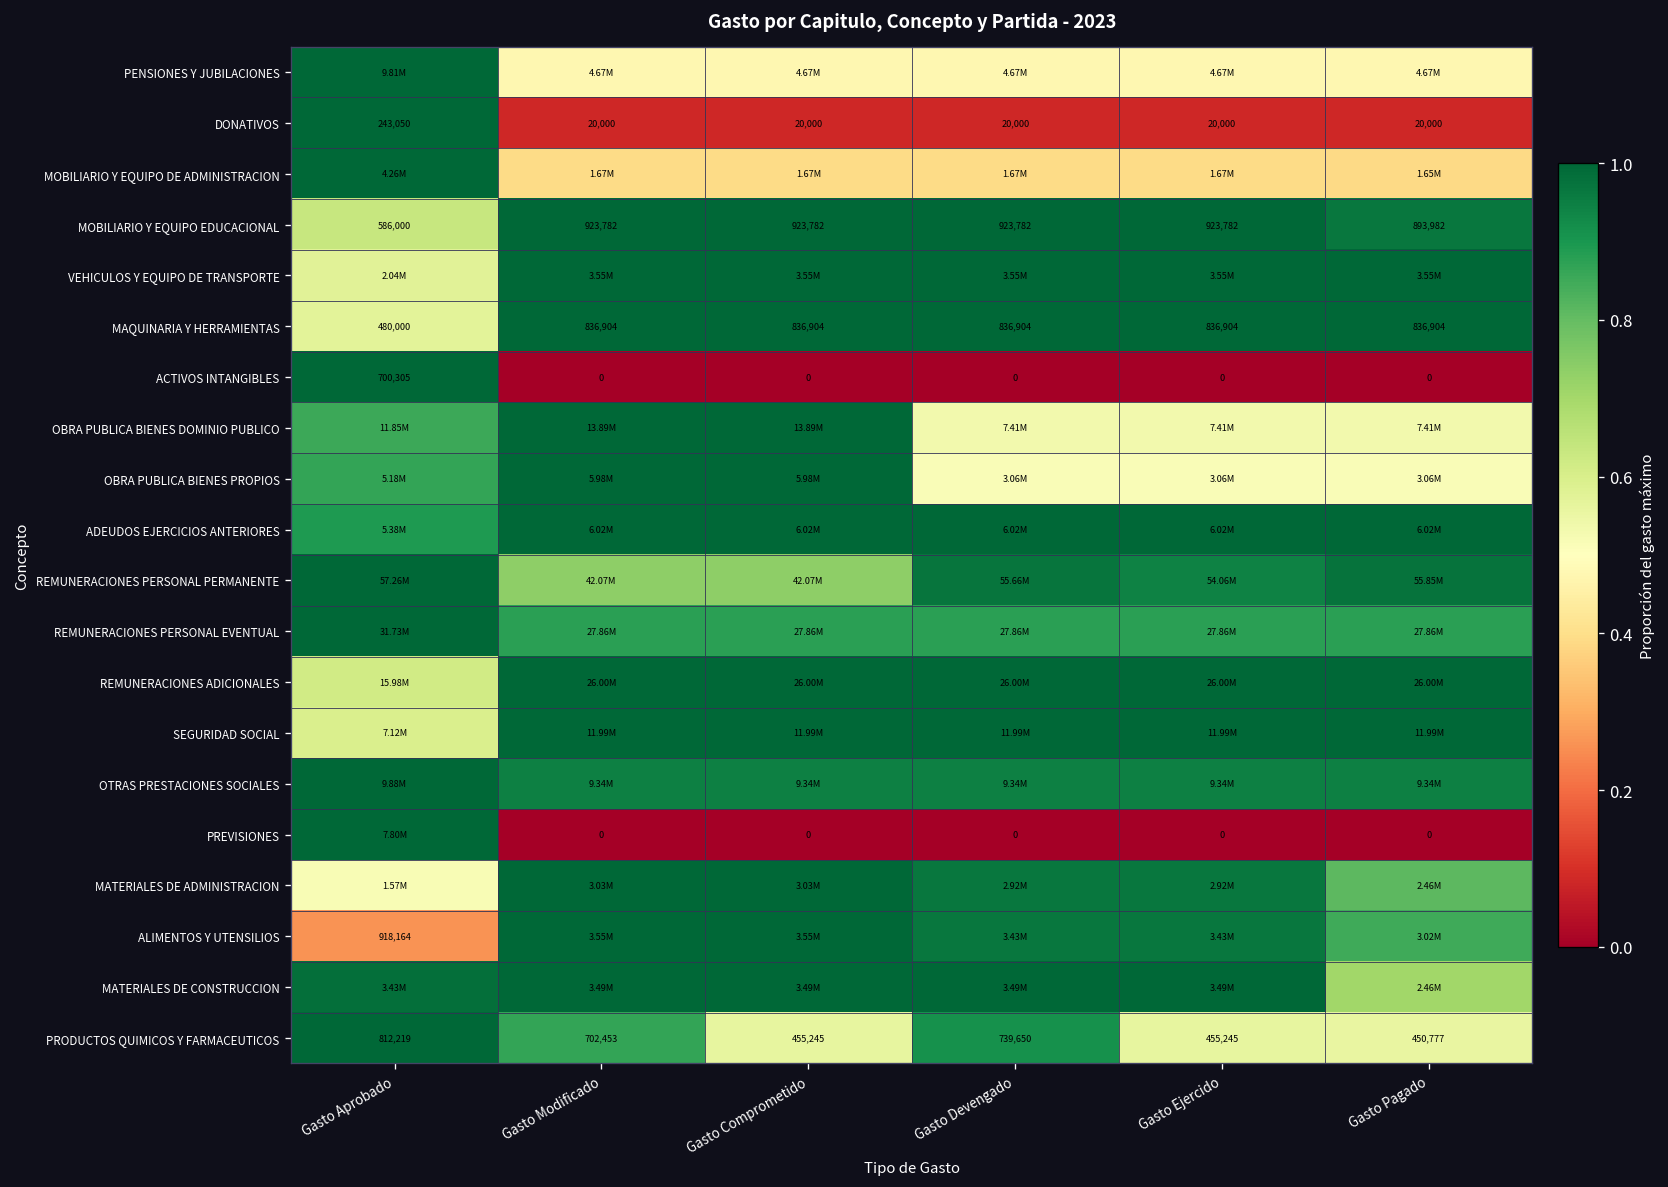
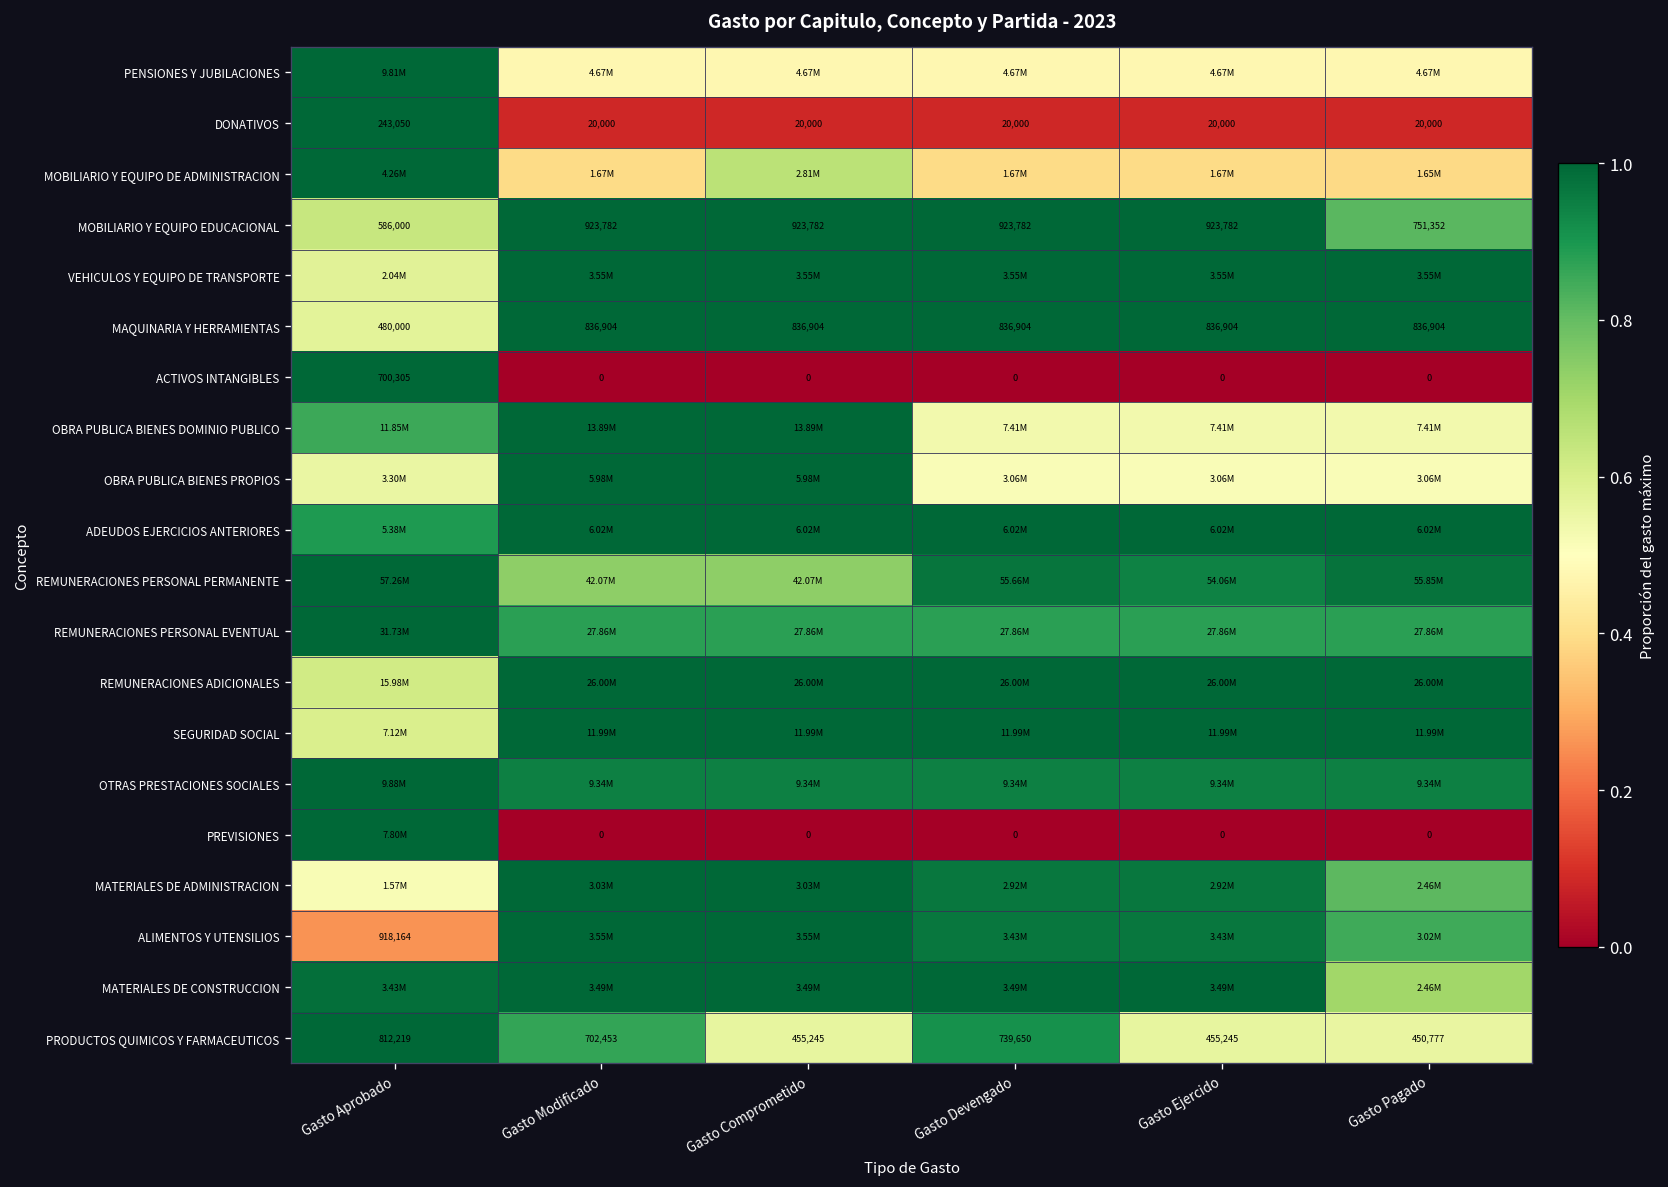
  {
    "PENSIONES Y JUBILACIONES": {
      "Gasto Aprobado": "9.81M",
      "Gasto Modificado": "4.67M",
      "Gasto Comprometido": "4.67M",
      "Gasto Devengado": "4.67M",
      "Gasto Ejercido": "4.67M",
      "Gasto Pagado": "4.67M"
    },
    "DONATIVOS": {
      "Gasto Aprobado": "243,050",
      "Gasto Modificado": "20,000",
      "Gasto Comprometido": "20,000",
      "Gasto Devengado": "20,000",
      "Gasto Ejercido": "20,000",
      "Gasto Pagado": "20,000"
    },
    "MOBILIARIO Y EQUIPO DE ADMINISTRACION": {
      "Gasto Aprobado": "4.26M",
      "Gasto Modificado": "1.67M",
-     "Gasto Comprometido": "1.67M",
+     "Gasto Comprometido": "2.81M",
      "Gasto Devengado": "1.67M",
      "Gasto Ejercido": "1.67M",
      "Gasto Pagado": "1.65M"
    },
    "MOBILIARIO Y EQUIPO EDUCACIONAL": {
      "Gasto Aprobado": "586,000",
      "Gasto Modificado": "923,782",
      "Gasto Comprometido": "923,782",
      "Gasto Devengado": "923,782",
      "Gasto Ejercido": "923,782",
-     "Gasto Pagado": "893,982"
+     "Gasto Pagado": "751,352"
    },
    "VEHICULOS Y EQUIPO DE TRANSPORTE": {
      "Gasto Aprobado": "2.04M",
      "Gasto Modificado": "3.55M",
      "Gasto Comprometido": "3.55M",
      "Gasto Devengado": "3.55M",
      "Gasto Ejercido": "3.55M",
      "Gasto Pagado": "3.55M"
    },
    "MAQUINARIA Y HERRAMIENTAS": {
      "Gasto Aprobado": "480,000",
      "Gasto Modificado": "836,904",
      "Gasto Comprometido": "836,904",
      "Gasto Devengado": "836,904",
      "Gasto Ejercido": "836,904",
      "Gasto Pagado": "836,904"
    },
    "ACTIVOS INTANGIBLES": {
      "Gasto Aprobado": "700,305",
      "Gasto Modificado": "0",
      "Gasto Comprometido": "0",
      "Gasto Devengado": "0",
      "Gasto Ejercido": "0",
      "Gasto Pagado": "0"
    },
    "OBRA PUBLICA BIENES DOMINIO PUBLICO": {
      "Gasto Aprobado": "11.85M",
      "Gasto Modificado": "13.89M",
      "Gasto Comprometido": "13.89M",
      "Gasto Devengado": "7.41M",
      "Gasto Ejercido": "7.41M",
      "Gasto Pagado": "7.41M"
    },
    "OBRA PUBLICA BIENES PROPIOS": {
-     "Gasto Aprobado": "5.18M",
+     "Gasto Aprobado": "3.30M",
      "Gasto Modificado": "5.98M",
      "Gasto Comprometido": "5.98M",
      "Gasto Devengado": "3.06M",
      "Gasto Ejercido": "3.06M",
      "Gasto Pagado": "3.06M"
    },
    "ADEUDOS EJERCICIOS ANTERIORES": {
      "Gasto Aprobado": "5.38M",
      "Gasto Modificado": "6.02M",
      "Gasto Comprometido": "6.02M",
      "Gasto Devengado": "6.02M",
      "Gasto Ejercido": "6.02M",
      "Gasto Pagado": "6.02M"
    },
    "REMUNERACIONES PERSONAL PERMANENTE": {
      "Gasto Aprobado": "57.26M",
      "Gasto Modificado": "42.07M",
      "Gasto Comprometido": "42.07M",
      "Gasto Devengado": "55.66M",
      "Gasto Ejercido": "54.06M",
      "Gasto Pagado": "55.85M"
    },
    "REMUNERACIONES PERSONAL EVENTUAL": {
      "Gasto Aprobado": "31.73M",
      "Gasto Modificado": "27.86M",
      "Gasto Comprometido": "27.86M",
      "Gasto Devengado": "27.86M",
      "Gasto Ejercido": "27.86M",
      "Gasto Pagado": "27.86M"
    },
    "REMUNERACIONES ADICIONALES": {
      "Gasto Aprobado": "15.98M",
      "Gasto Modificado": "26.00M",
      "Gasto Comprometido": "26.00M",
      "Gasto Devengado": "26.00M",
      "Gasto Ejercido": "26.00M",
      "Gasto Pagado": "26.00M"
    },
    "SEGURIDAD SOCIAL": {
      "Gasto Aprobado": "7.12M",
      "Gasto Modificado": "11.99M",
      "Gasto Comprometido": "11.99M",
      "Gasto Devengado": "11.99M",
      "Gasto Ejercido": "11.99M",
      "Gasto Pagado": "11.99M"
    },
    "OTRAS PRESTACIONES SOCIALES": {
      "Gasto Aprobado": "9.88M",
      "Gasto Modificado": "9.34M",
      "Gasto Comprometido": "9.34M",
      "Gasto Devengado": "9.34M",
      "Gasto Ejercido": "9.34M",
      "Gasto Pagado": "9.34M"
    },
    "PREVISIONES": {
      "Gasto Aprobado": "7.80M",
      "Gasto Modificado": "0",
      "Gasto Comprometido": "0",
      "Gasto Devengado": "0",
      "Gasto Ejercido": "0",
      "Gasto Pagado": "0"
    },
    "MATERIALES DE ADMINISTRACION": {
      "Gasto Aprobado": "1.57M",
      "Gasto Modificado": "3.03M",
      "Gasto Comprometido": "3.03M",
      "Gasto Devengado": "2.92M",
      "Gasto Ejercido": "2.92M",
      "Gasto Pagado": "2.46M"
    },
    "ALIMENTOS Y UTENSILIOS": {
      "Gasto Aprobado": "918,164",
      "Gasto Modificado": "3.55M",
      "Gasto Comprometido": "3.55M",
      "Gasto Devengado": "3.43M",
      "Gasto Ejercido": "3.43M",
      "Gasto Pagado": "3.02M"
    },
    "MATERIALES DE CONSTRUCCION": {
      "Gasto Aprobado": "3.43M",
      "Gasto Modificado": "3.49M",
      "Gasto Comprometido": "3.49M",
      "Gasto Devengado": "3.49M",
      "Gasto Ejercido": "3.49M",
      "Gasto Pagado": "2.46M"
    },
    "PRODUCTOS QUIMICOS Y FARMACEUTICOS": {
      "Gasto Aprobado": "812,219",
      "Gasto Modificado": "702,453",
      "Gasto Comprometido": "455,245",
      "Gasto Devengado": "739,650",
      "Gasto Ejercido": "455,245",
      "Gasto Pagado": "450,777"
    }
  }
